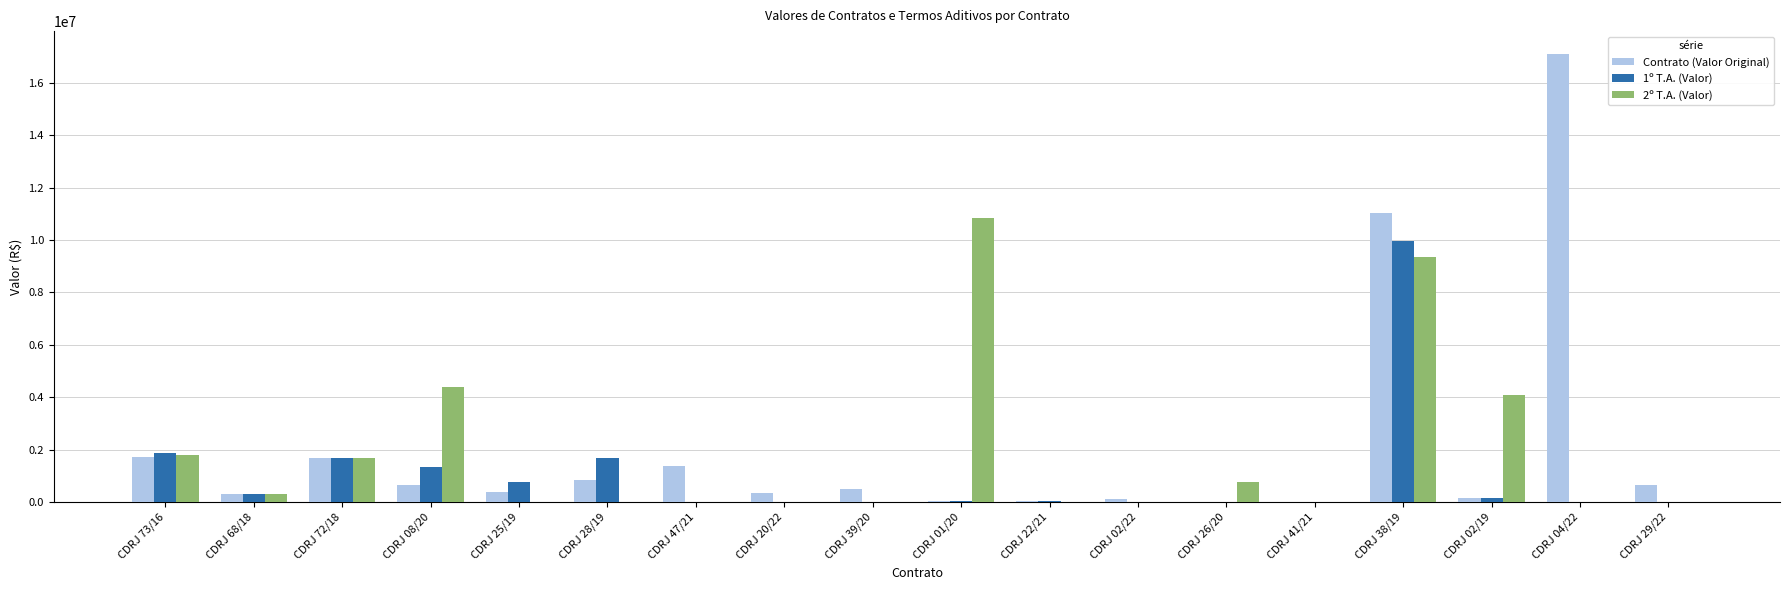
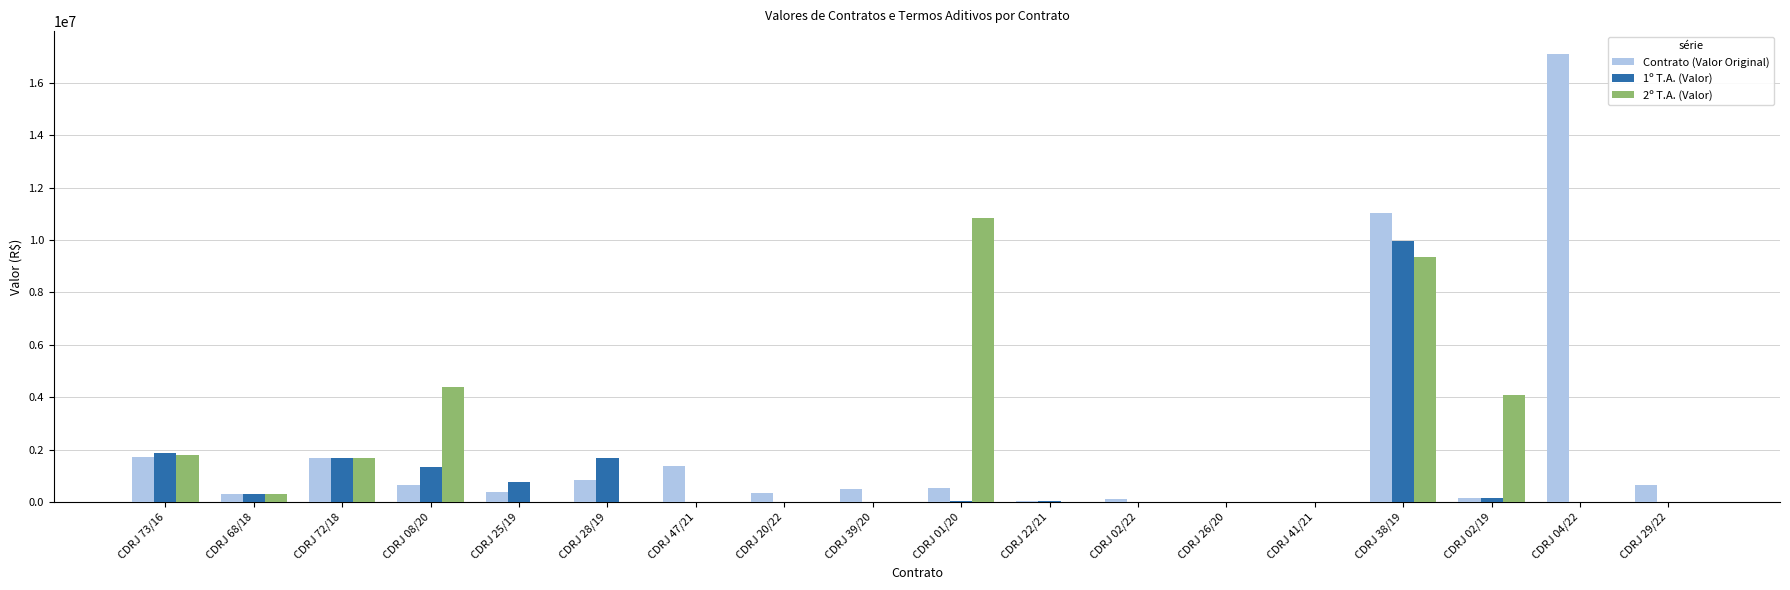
  {
    "Contrato (Valor Original)": {
      "CDRJ 73/16": 1700000,
      "CDRJ 68/18": 300000,
      "CDRJ 72/18": 1700000,
      "CDRJ 08/20": 700000,
      "CDRJ 25/19": 400000,
      "CDRJ 28/19": 800000,
      "CDRJ 47/21": 1400000,
      "CDRJ 20/22": 400000,
      "CDRJ 39/20": 500000,
-     "CDRJ 01/20": 0,
+     "CDRJ 01/20": 500000,
      "CDRJ 02/22": 100000,
      "CDRJ 38/19": 11000000,
      "CDRJ 02/19": 200000,
      "CDRJ 04/22": 17100000,
      "CDRJ 29/22": 700000
    },
    "1º T.A. (Valor)": {
      "CDRJ 73/16": 1900000,
      "CDRJ 68/18": 300000,
      "CDRJ 72/18": 1700000,
      "CDRJ 08/20": 1300000,
      "CDRJ 25/19": 800000,
      "CDRJ 28/19": 1700000,
      "CDRJ 47/21": 0,
      "CDRJ 20/22": 0,
      "CDRJ 39/20": 0,
      "CDRJ 02/22": 0,
      "CDRJ 41/21": 0,
      "CDRJ 38/19": 10000000,
      "CDRJ 02/19": 200000,
      "CDRJ 04/22": 0,
      "CDRJ 29/22": 0
    },
    "2º T.A. (Valor)": {
      "CDRJ 73/16": 1800000,
      "CDRJ 68/18": 300000,
      "CDRJ 72/18": 1700000,
      "CDRJ 08/20": 4400000,
      "CDRJ 25/19": 0,
      "CDRJ 28/19": 0,
      "CDRJ 47/21": 0,
      "CDRJ 20/22": 0,
      "CDRJ 39/20": 0,
      "CDRJ 01/20": 10900000,
      "CDRJ 22/21": 0,
      "CDRJ 02/22": 0,
-     "CDRJ 26/20": 800000,
+     "CDRJ 26/20": 0,
      "CDRJ 41/21": 0,
      "CDRJ 38/19": 9300000,
      "CDRJ 02/19": 4100000,
      "CDRJ 04/22": 0,
      "CDRJ 29/22": 0
    }
  }
